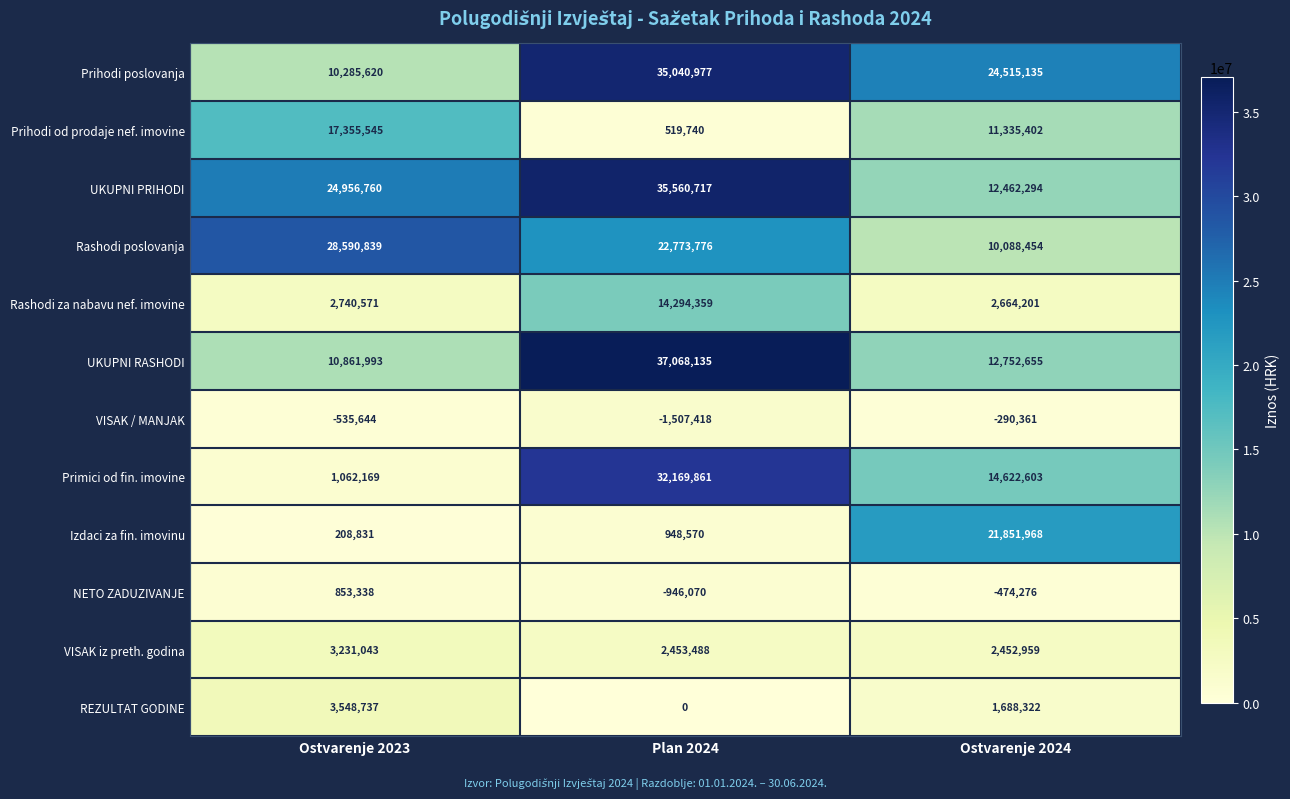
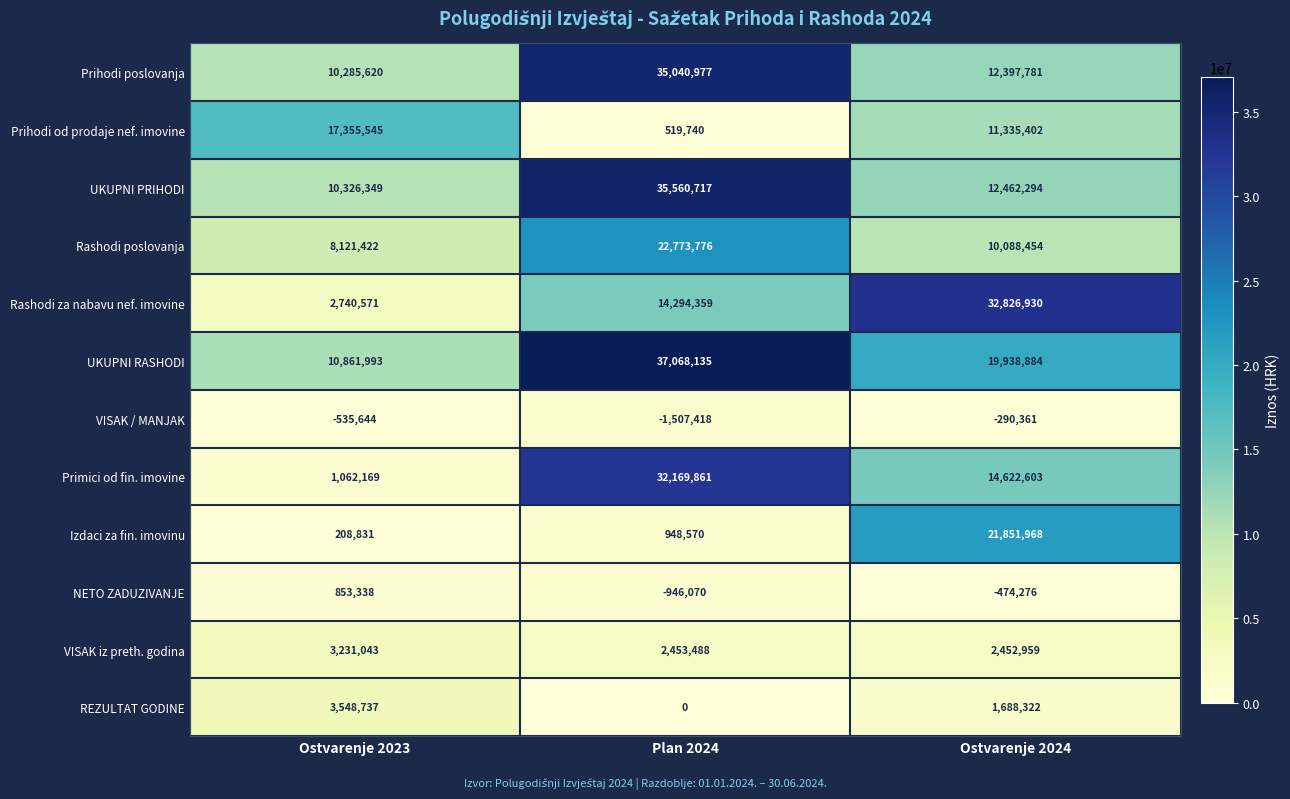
  {
    "Prihodi poslovanja": {
      "Ostvarenje 2023": "10,285,620",
      "Plan 2024": "35,040,977",
-     "Ostvarenje 2024": "24,515,135"
+     "Ostvarenje 2024": "12,397,781"
    },
    "Prihodi od prodaje nef. imovine": {
      "Ostvarenje 2023": "17,355,545",
      "Plan 2024": "519,740",
      "Ostvarenje 2024": "11,335,402"
    },
    "UKUPNI PRIHODI": {
-     "Ostvarenje 2023": "24,956,760",
+     "Ostvarenje 2023": "10,326,349",
      "Plan 2024": "35,560,717",
      "Ostvarenje 2024": "12,462,294"
    },
    "Rashodi poslovanja": {
-     "Ostvarenje 2023": "28,590,839",
+     "Ostvarenje 2023": "8,121,422",
      "Plan 2024": "22,773,776",
      "Ostvarenje 2024": "10,088,454"
    },
    "Rashodi za nabavu nef. imovine": {
      "Ostvarenje 2023": "2,740,571",
      "Plan 2024": "14,294,359",
-     "Ostvarenje 2024": "2,664,201"
+     "Ostvarenje 2024": "32,826,930"
    },
    "UKUPNI RASHODI": {
      "Ostvarenje 2023": "10,861,993",
      "Plan 2024": "37,068,135",
-     "Ostvarenje 2024": "12,752,655"
+     "Ostvarenje 2024": "19,938,884"
    },
    "VISAK / MANJAK": {
      "Ostvarenje 2023": "-535,644",
      "Plan 2024": "-1,507,418",
      "Ostvarenje 2024": "-290,361"
    },
    "Primici od fin. imovine": {
      "Ostvarenje 2023": "1,062,169",
      "Plan 2024": "32,169,861",
      "Ostvarenje 2024": "14,622,603"
    },
    "Izdaci za fin. imovinu": {
      "Ostvarenje 2023": "208,831",
      "Plan 2024": "948,570",
      "Ostvarenje 2024": "21,851,968"
    },
    "NETO ZADUZIVANJE": {
      "Ostvarenje 2023": "853,338",
      "Plan 2024": "-946,070",
      "Ostvarenje 2024": "-474,276"
    },
    "VISAK iz preth. godina": {
      "Ostvarenje 2023": "3,231,043",
      "Plan 2024": "2,453,488",
      "Ostvarenje 2024": "2,452,959"
    },
    "REZULTAT GODINE": {
      "Ostvarenje 2023": "3,548,737",
      "Plan 2024": "0",
      "Ostvarenje 2024": "1,688,322"
    }
  }
